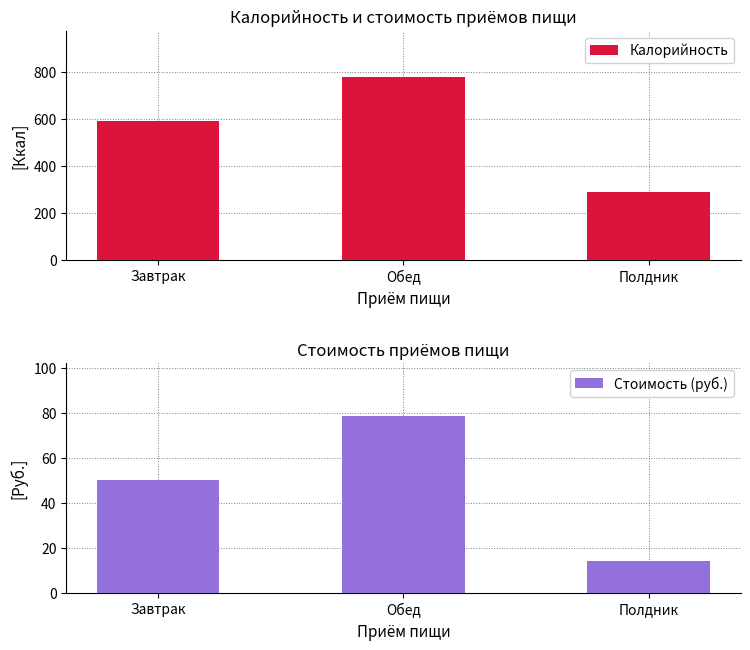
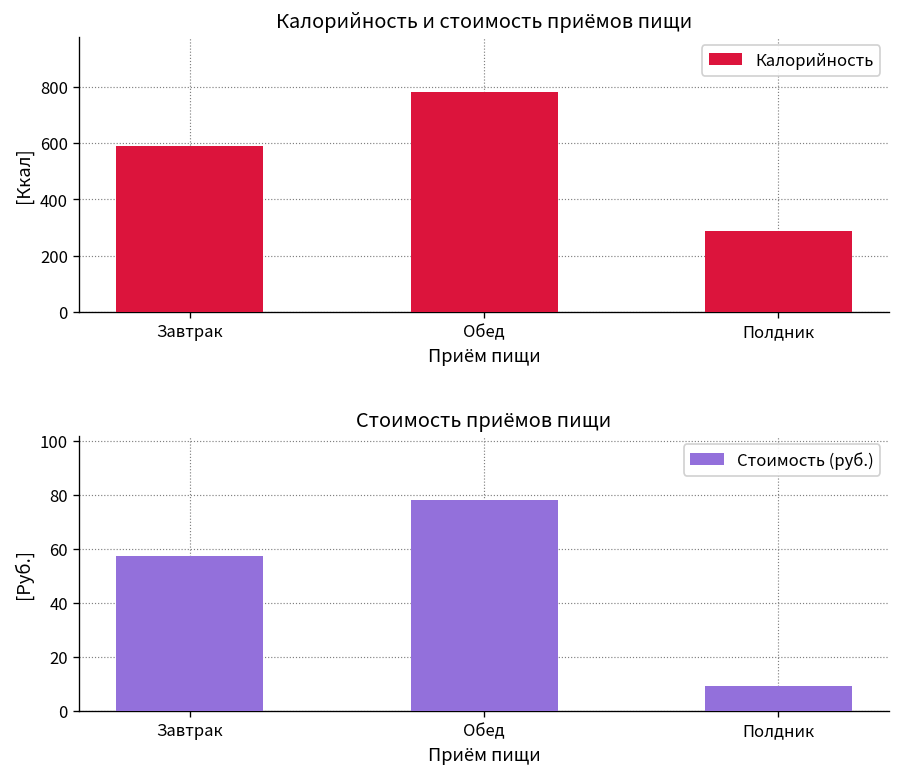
  {
    "Калорийность и стоимость приёмов пищи": {
      "Завтрак": 590,
      "Обед": 780,
      "Полдник": 290
    },
    "Стоимость приёмов пищи": {
-     "Завтрак": 50,
+     "Завтрак": 57,
      "Обед": 78,
-     "Полдник": 14
+     "Полдник": 9
    }
  }
